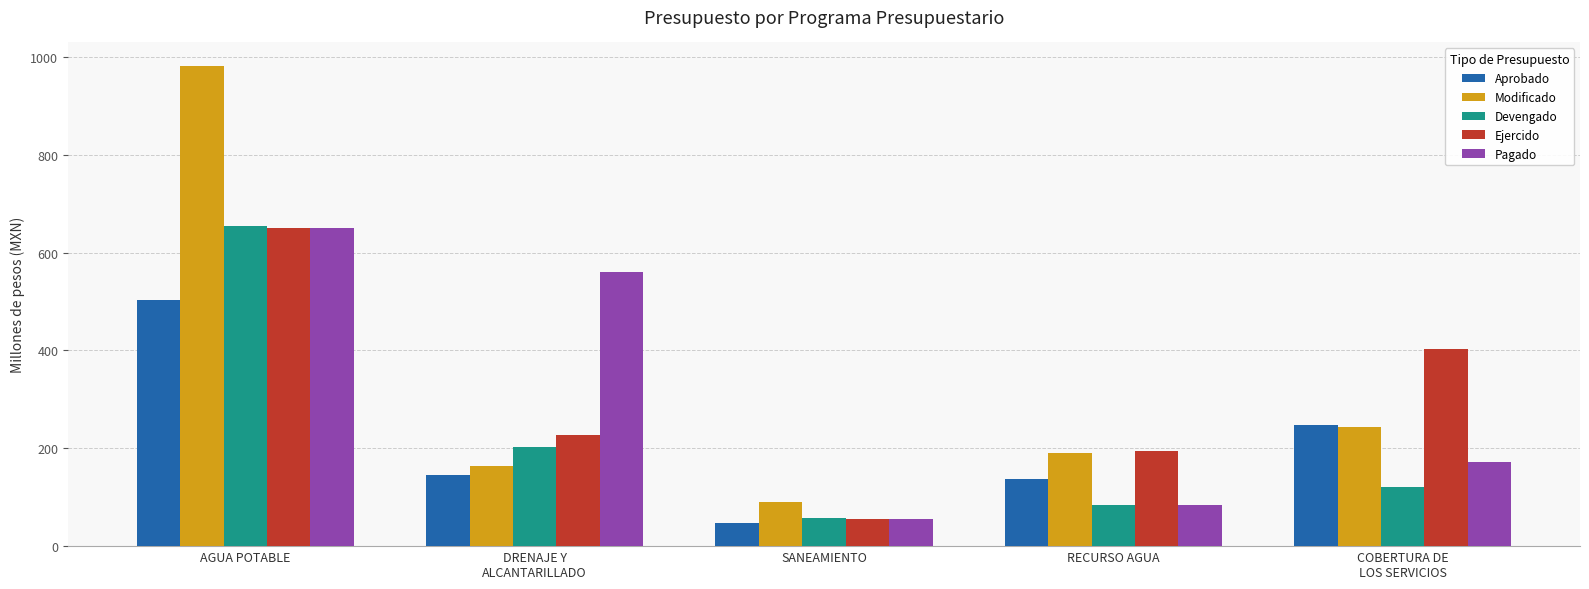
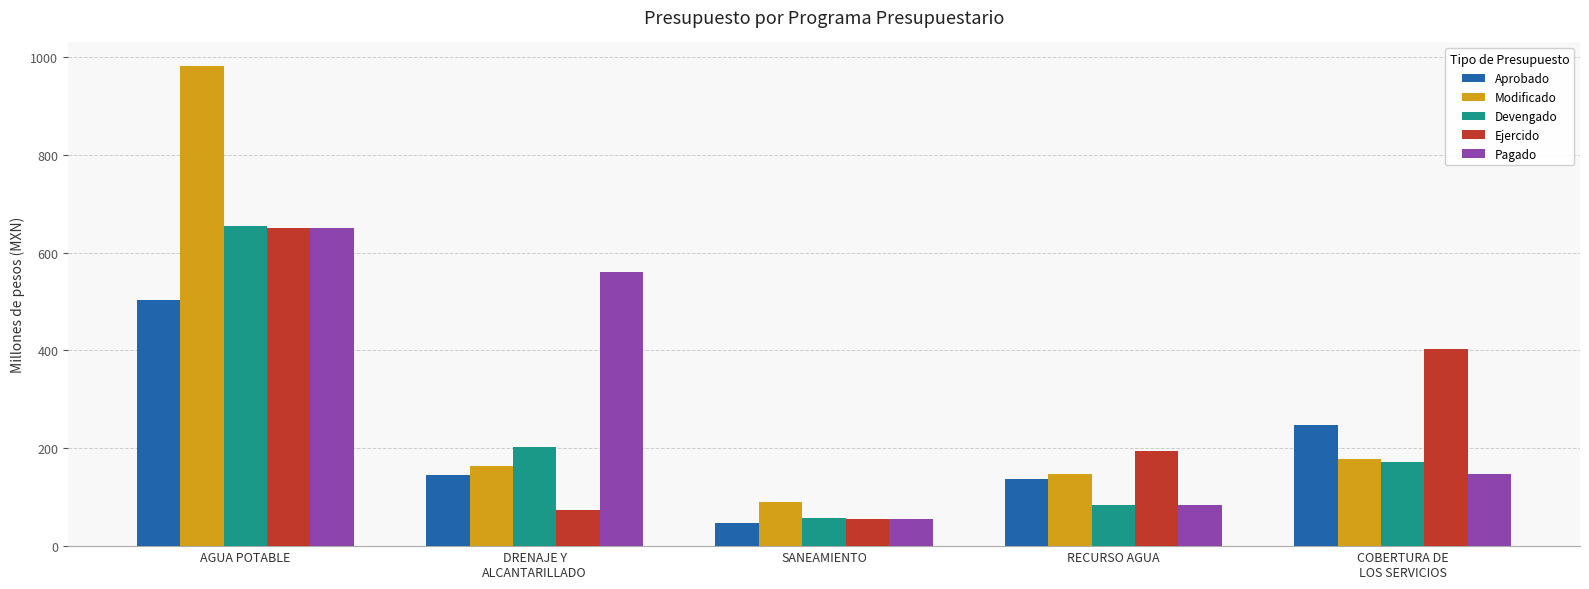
  {
    "Aprobado": {
      "AGUA POTABLE": 500,
      "DRENAJE Y ALCANTARILLADO": 140,
      "SANEAMIENTO": 50,
      "RECURSO AGUA": 140,
      "COBERTURA DE LOS SERVICIOS": 250
    },
    "Modificado": {
      "AGUA POTABLE": 980,
      "DRENAJE Y ALCANTARILLADO": 160,
      "SANEAMIENTO": 90,
-     "RECURSO AGUA": 190,
-     "COBERTURA DE LOS SERVICIOS": 240
+     "RECURSO AGUA": 150,
+     "COBERTURA DE LOS SERVICIOS": 180
    },
    "Devengado": {
      "AGUA POTABLE": 650,
      "DRENAJE Y ALCANTARILLADO": 200,
      "SANEAMIENTO": 60,
      "RECURSO AGUA": 80,
-     "COBERTURA DE LOS SERVICIOS": 120
+     "COBERTURA DE LOS SERVICIOS": 170
    },
    "Ejercido": {
      "AGUA POTABLE": 650,
-     "DRENAJE Y ALCANTARILLADO": 230,
+     "DRENAJE Y ALCANTARILLADO": 70,
      "SANEAMIENTO": 60,
      "RECURSO AGUA": 190,
      "COBERTURA DE LOS SERVICIOS": 400
    },
    "Pagado": {
      "AGUA POTABLE": 650,
      "DRENAJE Y ALCANTARILLADO": 560,
      "SANEAMIENTO": 60,
      "RECURSO AGUA": 80,
-     "COBERTURA DE LOS SERVICIOS": 170
+     "COBERTURA DE LOS SERVICIOS": 150
    }
  }
